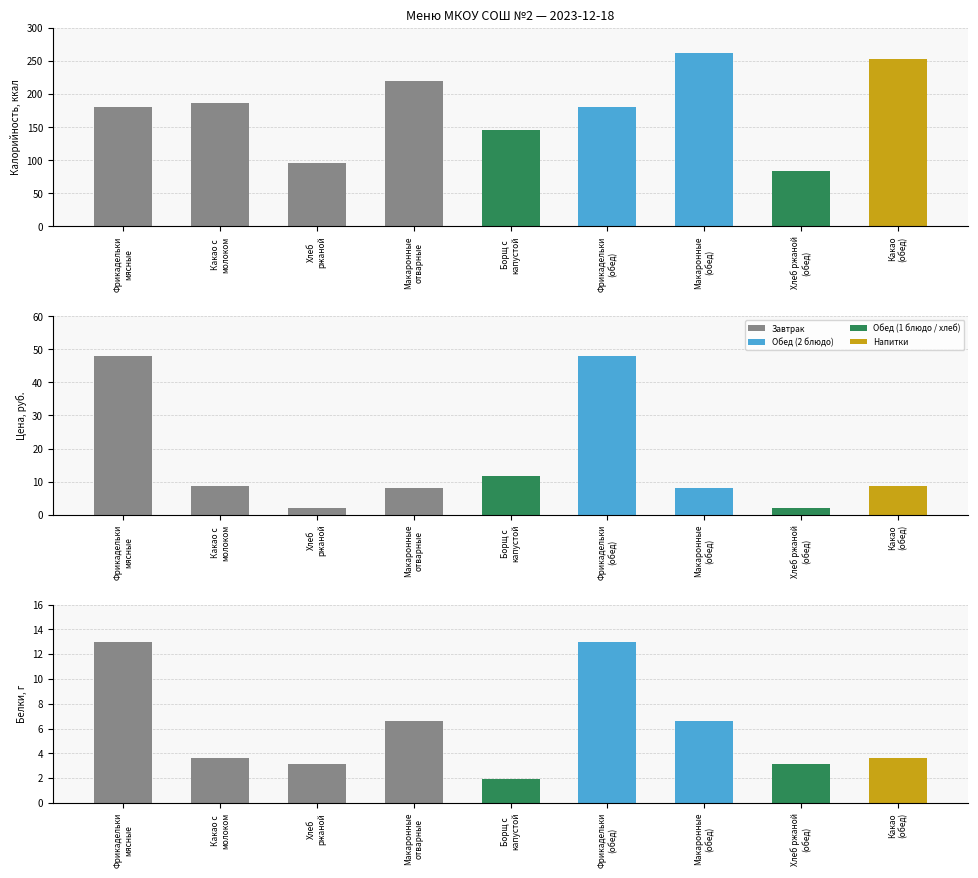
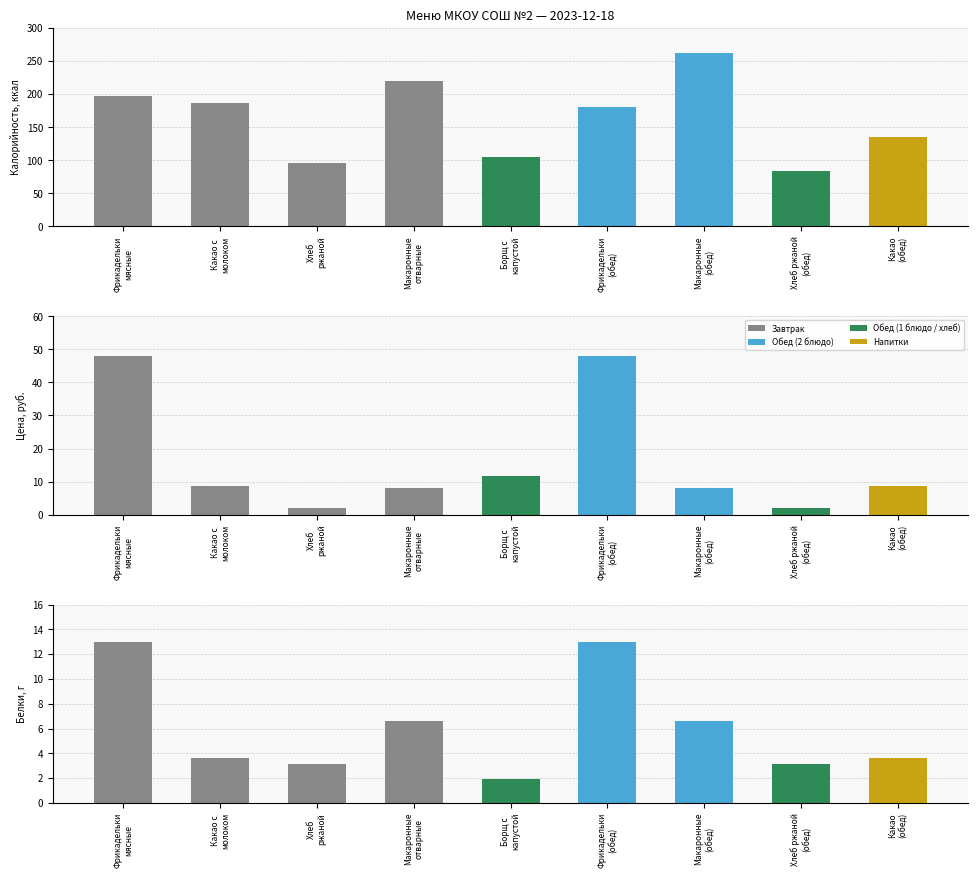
  {
    "Меню МКОУ СОШ №2 — 2023-12-18": {
-     "Фрикадельки мясные": 180,
+     "Фрикадельки мясные": 200,
      "Какао с молоком": 190,
      "Хлеб ржаной": 100,
      "Макаронные отварные": 220,
-     "Борщ с капустой": 150,
+     "Борщ с капустой": 110,
      "Фрикадельки (обед)": 180,
      "Макаронные (обед)": 260,
      "Хлеб ржаной (обед)": 80,
-     "Какао (обед)": 250
+     "Какао (обед)": 140
    }
  }
